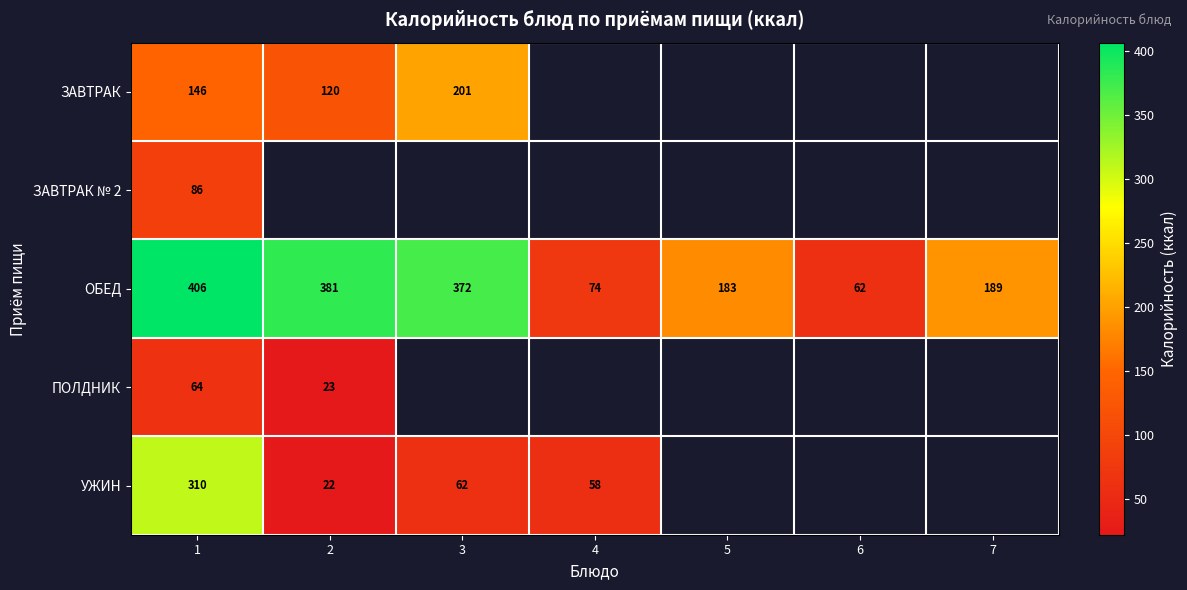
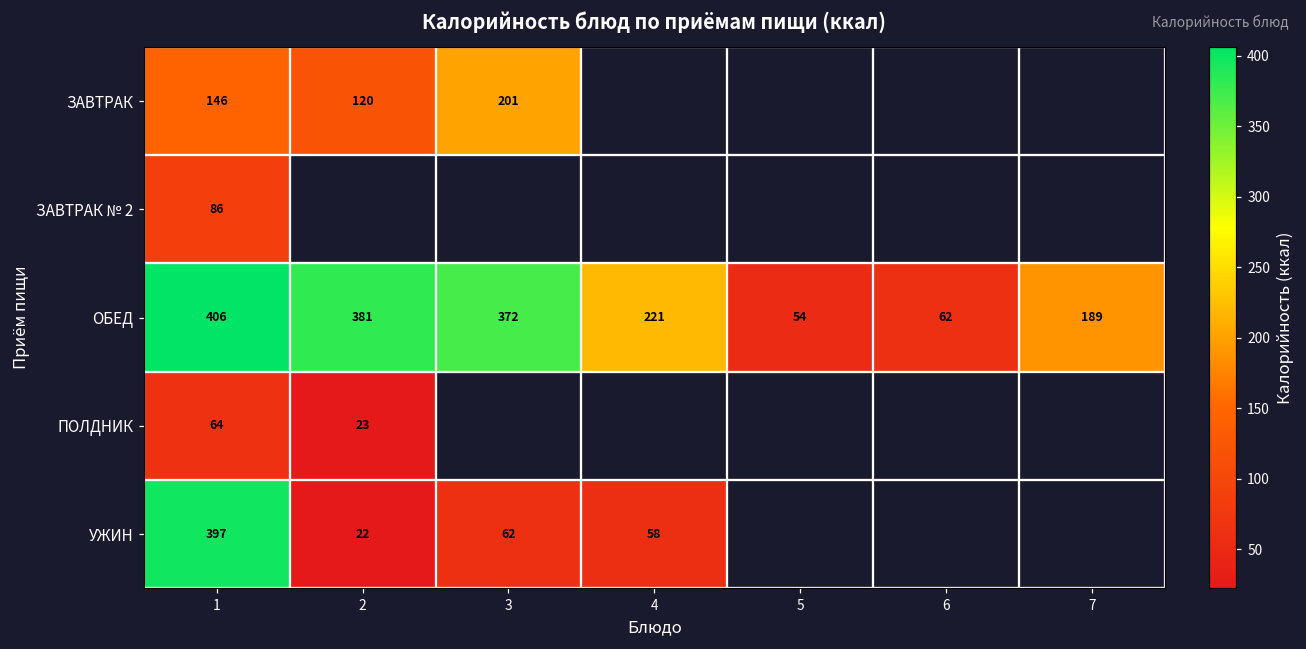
  {
    "ЗАВТРАК": {
      "1": 146,
      "2": 120,
      "3": 201
    },
    "ЗАВТРАК № 2": {
      "1": 86
    },
    "ОБЕД": {
      "1": 406,
      "2": 381,
      "3": 372,
-     "4": 74,
-     "5": 183,
+     "4": 221,
+     "5": 54,
      "6": 62,
      "7": 189
    },
    "ПОЛДНИК": {
      "1": 64,
      "2": 23
    },
    "УЖИН": {
-     "1": 310,
+     "1": 397,
      "2": 22,
      "3": 62,
      "4": 58
    }
  }
